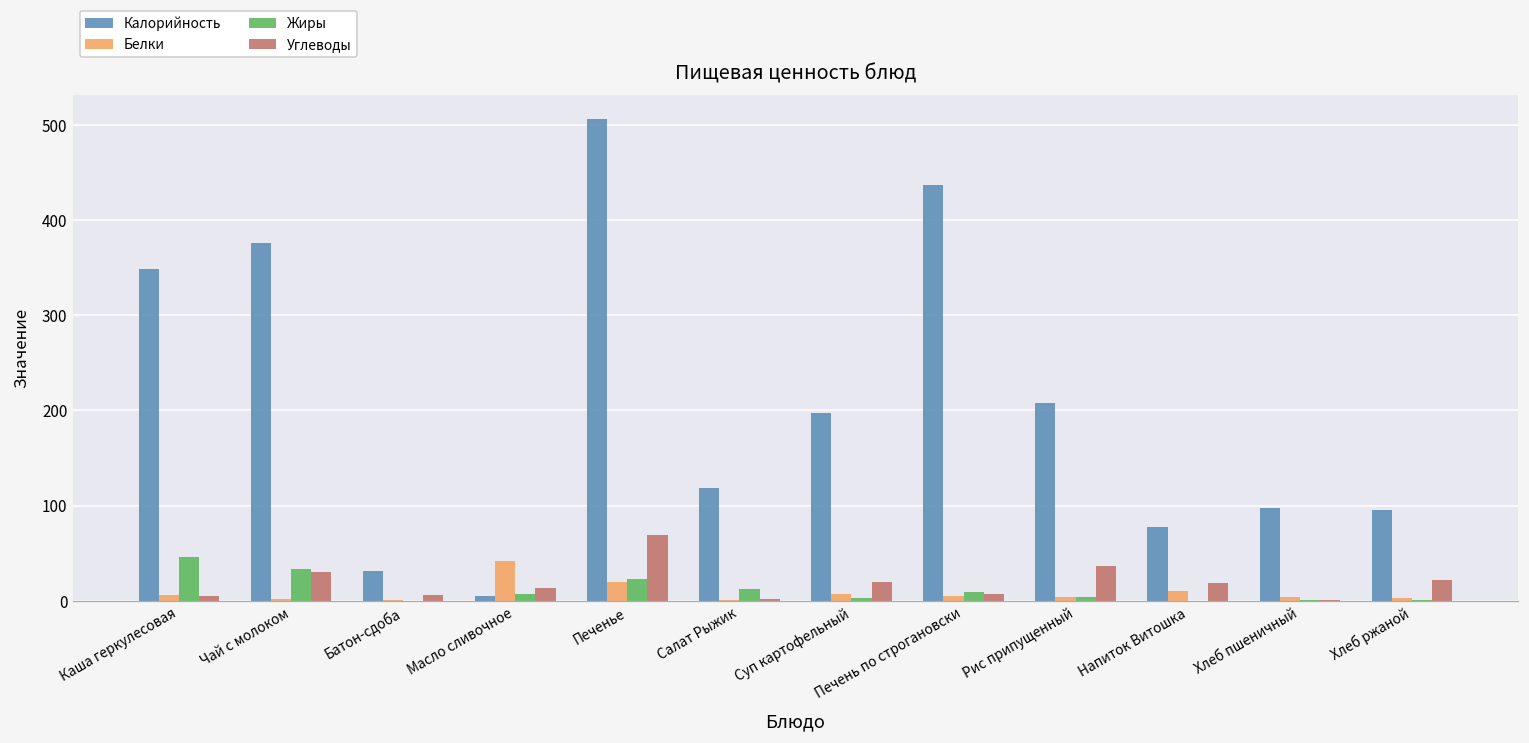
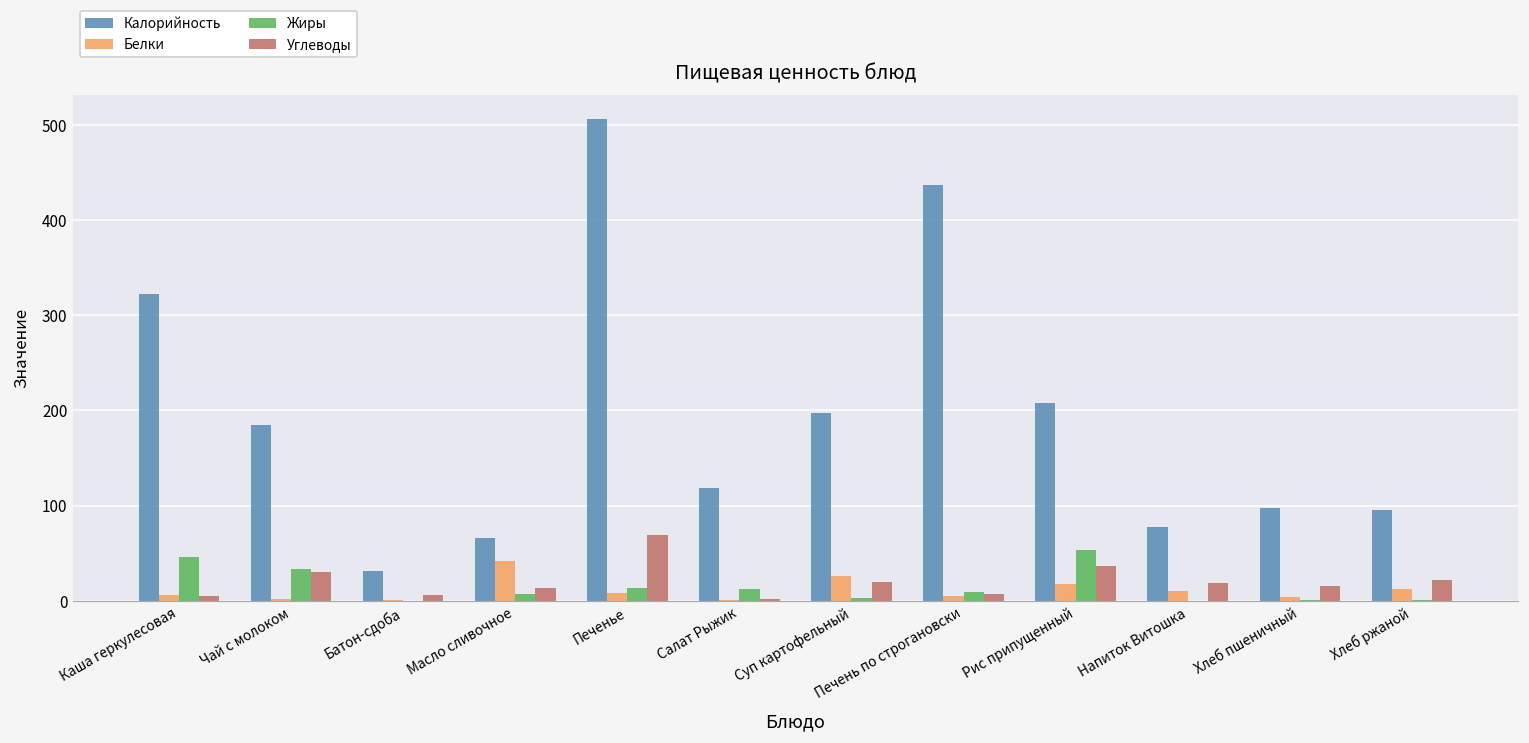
  {
    "Калорийность": {
-     "Каша геркулесовая": 350,
-     "Чай с молоком": 380,
+     "Каша геркулесовая": 320,
+     "Чай с молоком": 180,
      "Батон-сдоба": 30,
-     "Масло сливочное": 10,
+     "Масло сливочное": 70,
      "Печенье": 510,
      "Салат Рыжик": 120,
      "Суп картофельный": 200,
      "Печень по строгановски": 440,
      "Рис припущенный": 210,
      "Напиток Витошка": 80,
      "Хлеб пшеничный": 100,
      "Хлеб ржаной": 100
    },
    "Белки": {
      "Каша геркулесовая": 10,
      "Масло сливочное": 40,
-     "Печенье": 20,
-     "Суп картофельный": 10,
+     "Печенье": 10,
+     "Суп картофельный": 30,
      "Печень по строгановски": 0,
-     "Рис припущенный": 0,
+     "Рис припущенный": 20,
      "Напиток Витошка": 10,
      "Хлеб пшеничный": 0,
-     "Хлеб ржаной": 0
+     "Хлеб ржаной": 10
    },
    "Жиры": {
      "Каша геркулесовая": 50,
      "Чай с молоком": 30,
      "Масло сливочное": 10,
-     "Печенье": 20,
+     "Печенье": 10,
      "Салат Рыжик": 10,
      "Суп картофельный": 0,
      "Печень по строгановски": 10,
-     "Рис припущенный": 0,
+     "Рис припущенный": 50,
      "Напиток Витошка": 0
    },
    "Углеводы": {
      "Каша геркулесовая": 10,
      "Чай с молоком": 30,
      "Батон-сдоба": 10,
      "Масло сливочное": 10,
      "Печенье": 70,
      "Суп картофельный": 20,
      "Печень по строгановски": 10,
      "Рис припущенный": 40,
      "Напиток Витошка": 20,
-     "Хлеб пшеничный": 0,
+     "Хлеб пшеничный": 20,
      "Хлеб ржаной": 20
    }
  }
